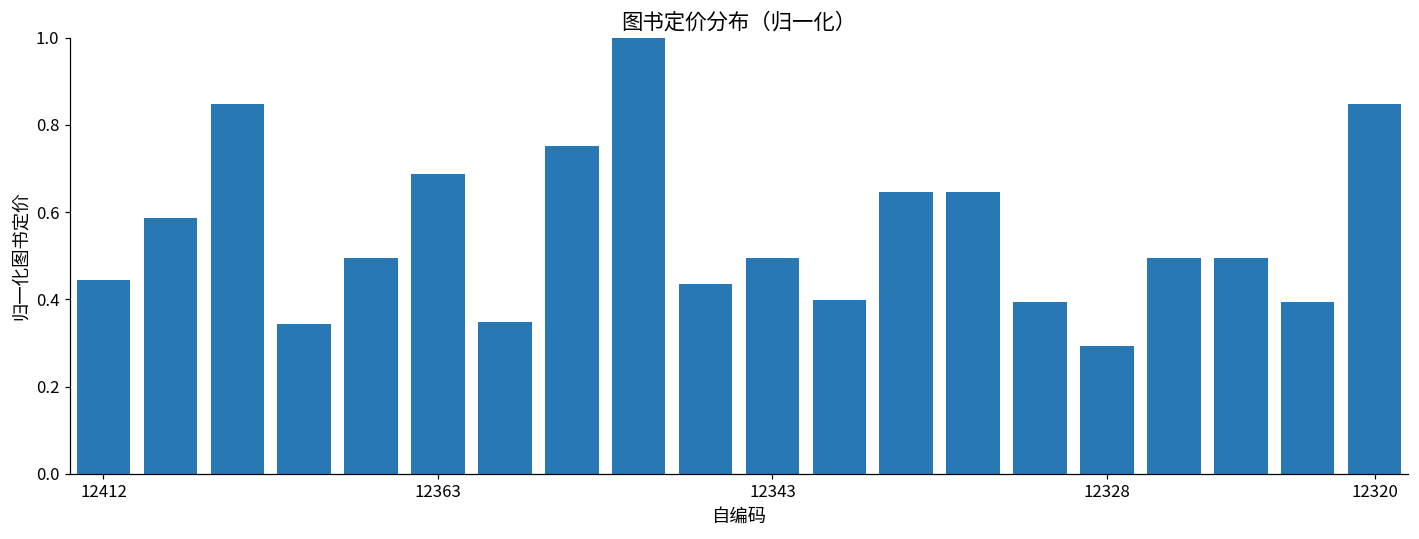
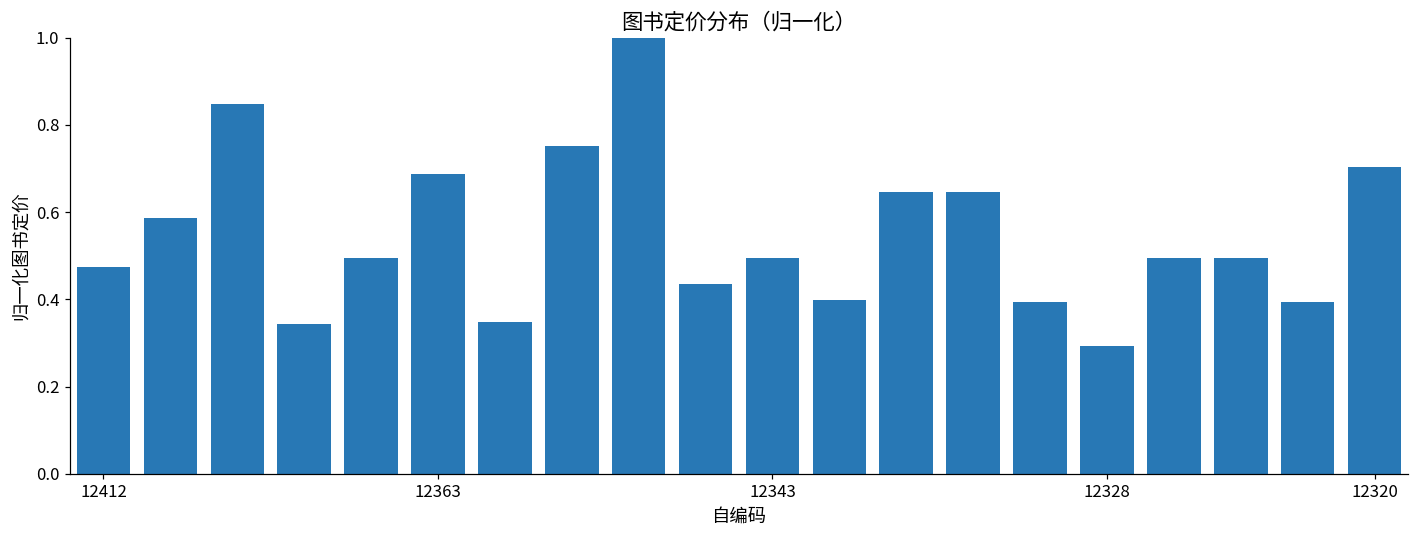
  {
-   "12412": 0.44,
+   "12412": 0.47,
    "12363": 0.69,
    "12343": 0.49,
    "12328": 0.29,
-   "12320": 0.85
+   "12320": 0.70
  }
